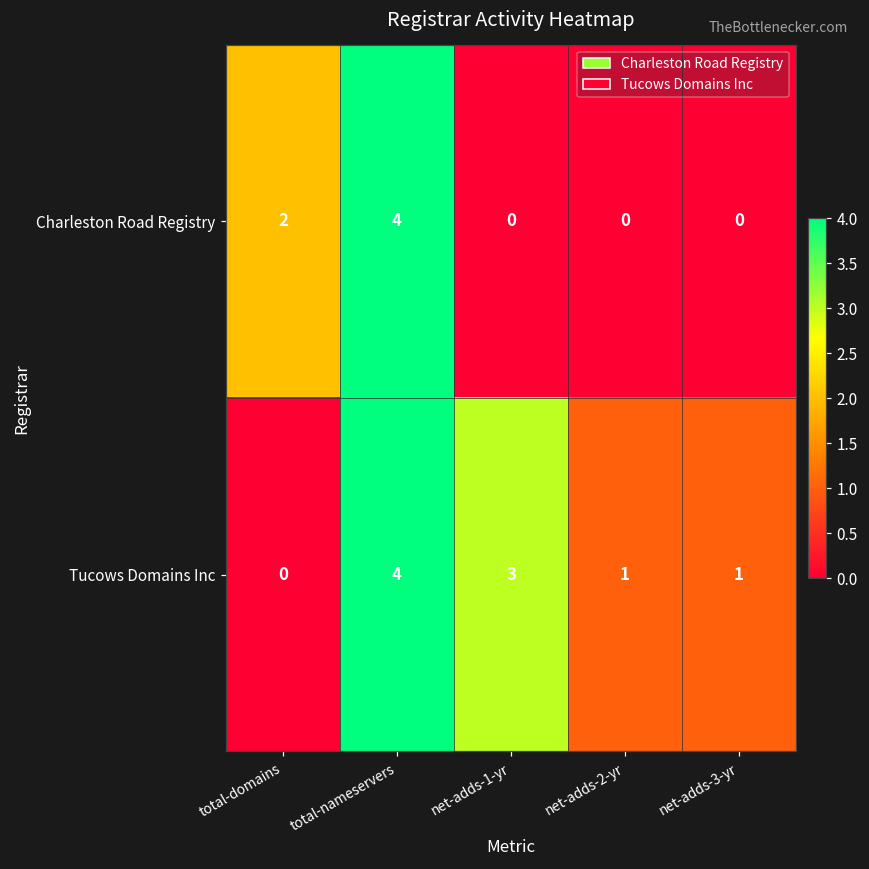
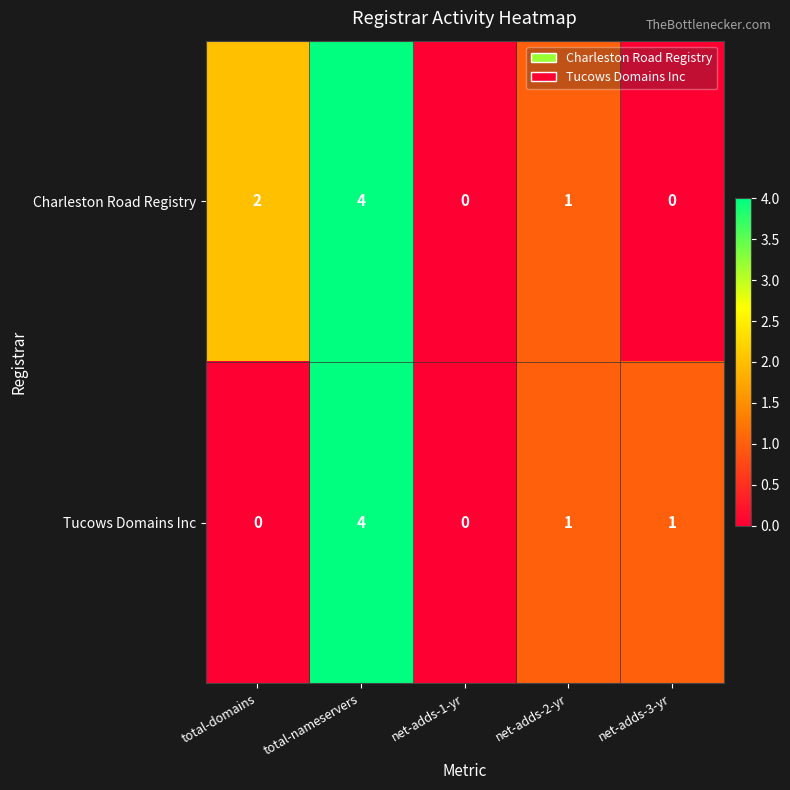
  {
    "Charleston Road Registry": {
      "total-domains": 2,
      "total-nameservers": 4,
      "net-adds-1-yr": 0,
-     "net-adds-2-yr": 0,
+     "net-adds-2-yr": 1,
      "net-adds-3-yr": 0
    },
    "Tucows Domains Inc": {
      "total-domains": 0,
      "total-nameservers": 4,
-     "net-adds-1-yr": 3,
+     "net-adds-1-yr": 0,
      "net-adds-2-yr": 1,
      "net-adds-3-yr": 1
    }
  }
